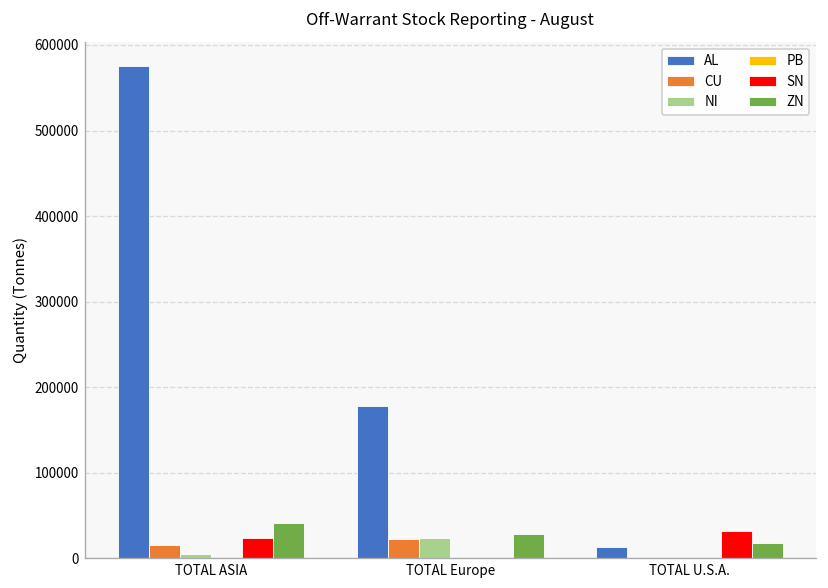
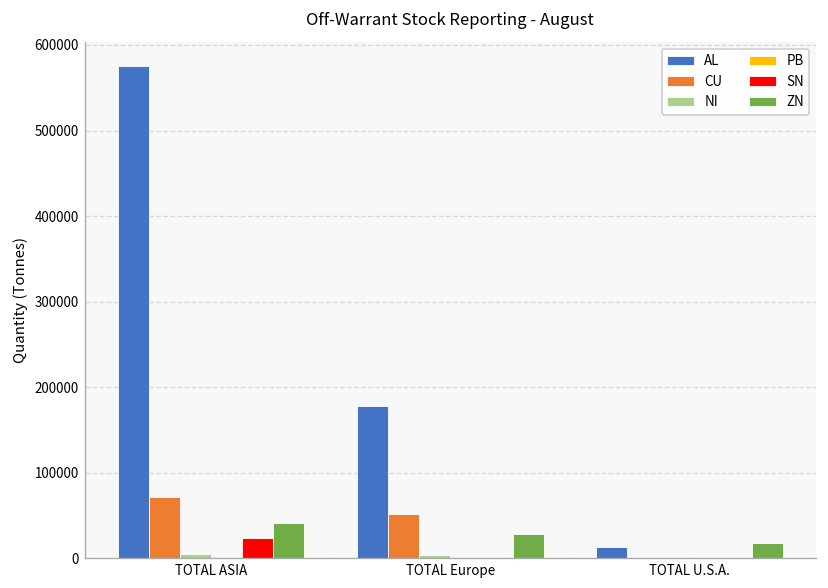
  {
    "AL": {
      "TOTAL ASIA": 570000,
      "TOTAL Europe": 180000,
      "TOTAL U.S.A.": 10000
    },
    "CU": {
-     "TOTAL ASIA": 10000,
-     "TOTAL Europe": 20000
+     "TOTAL ASIA": 70000,
+     "TOTAL Europe": 50000
    },
    "NI": {
      "TOTAL ASIA": 10000,
-     "TOTAL Europe": 20000
+     "TOTAL Europe": 0
    },
    "PB": {
      "TOTAL U.S.A.": 0
    },
    "SN": {
      "TOTAL ASIA": 20000,
      "TOTAL Europe": 0,
-     "TOTAL U.S.A.": 30000
+     "TOTAL U.S.A.": 0
    },
    "ZN": {
      "TOTAL ASIA": 40000,
      "TOTAL Europe": 30000,
      "TOTAL U.S.A.": 20000
    }
  }
